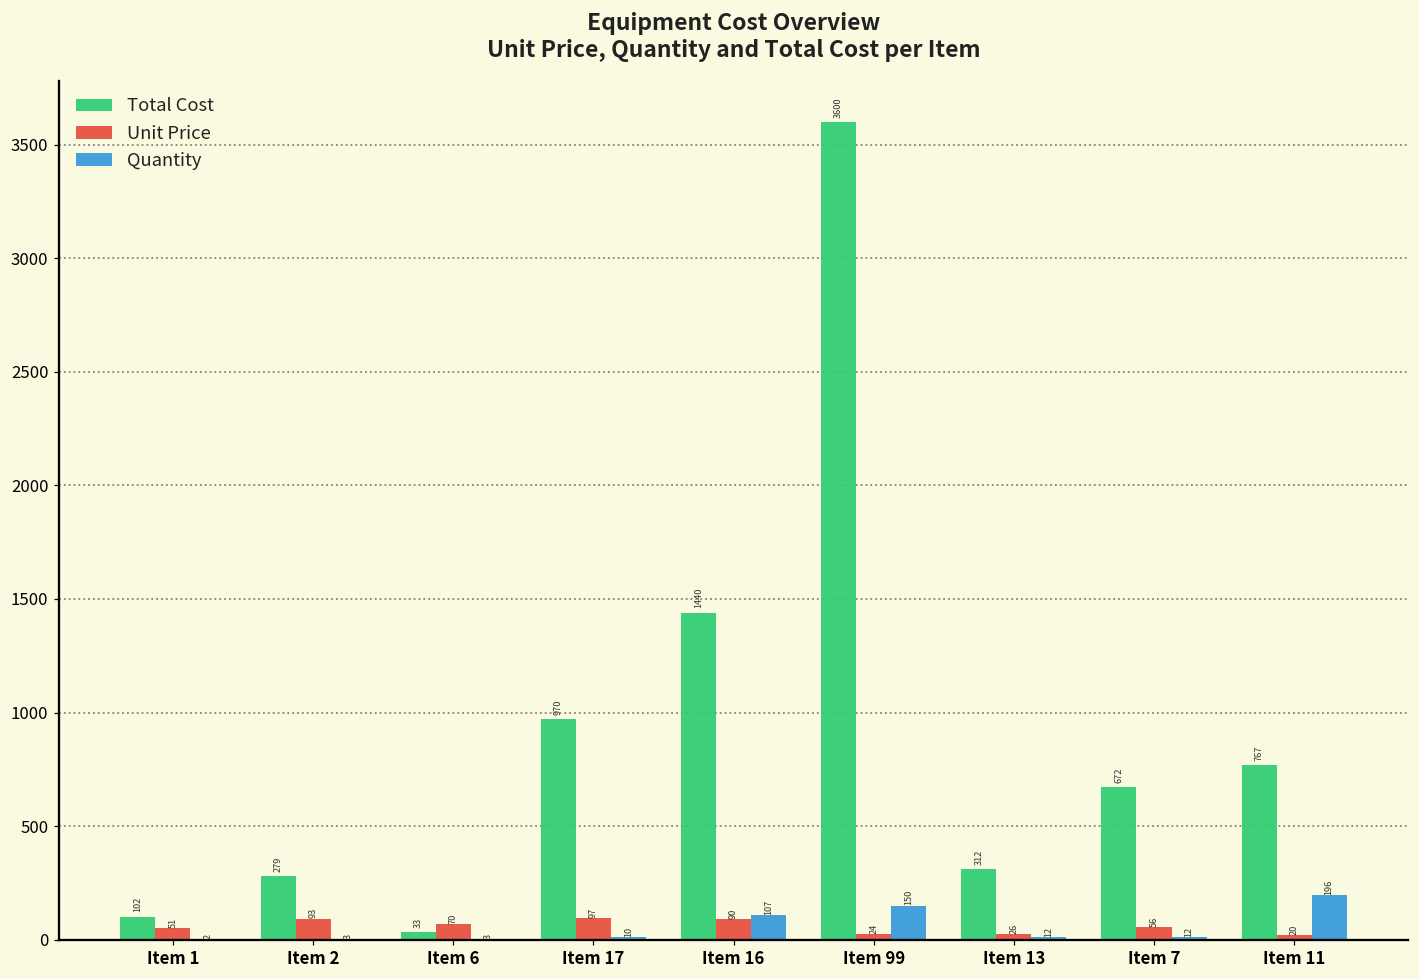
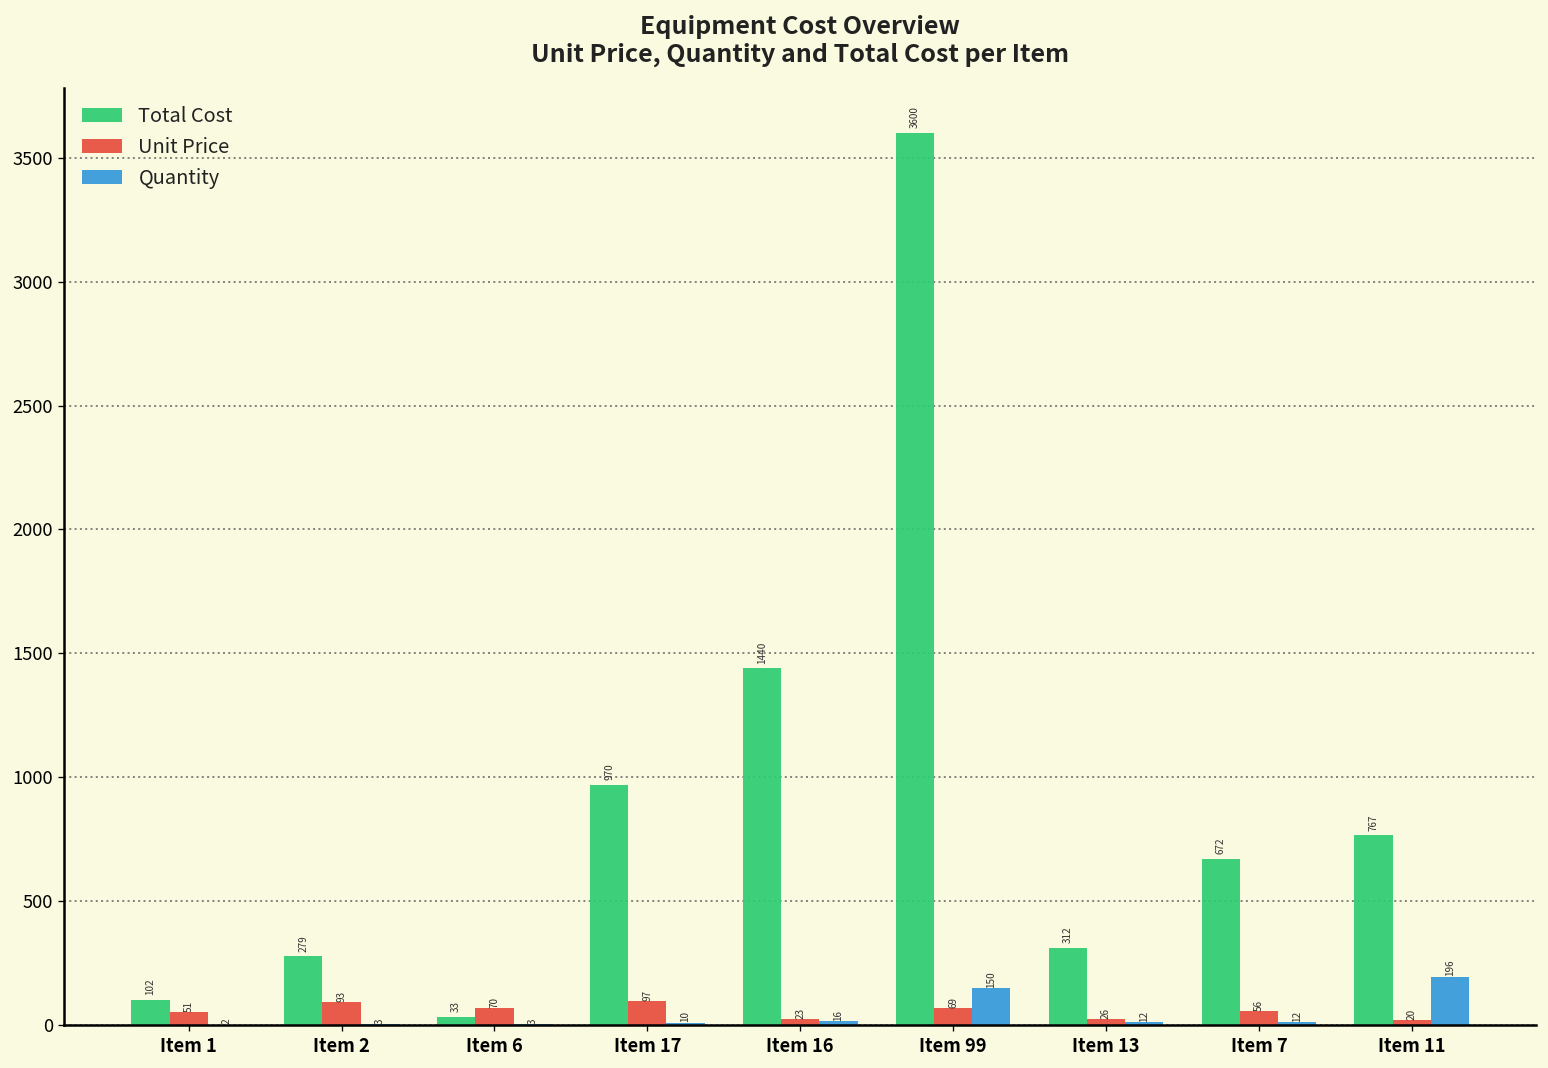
  {
    "Total Cost": {
      "Item 1": 102,
      "Item 2": 279,
      "Item 6": 33,
      "Item 17": 970,
      "Item 16": 1440,
      "Item 99": 3600,
      "Item 13": 312,
      "Item 7": 672,
      "Item 11": 767
    },
    "Unit Price": {
      "Item 1": 51,
      "Item 2": 93,
      "Item 6": 70,
      "Item 17": 97,
-     "Item 16": 90,
-     "Item 99": 24,
+     "Item 16": 23,
+     "Item 99": 69,
      "Item 13": 26,
      "Item 7": 56,
      "Item 11": 20
    },
    "Quantity": {
      "Item 1": 2,
      "Item 2": 3,
      "Item 6": 3,
      "Item 17": 10,
-     "Item 16": 107,
+     "Item 16": 16,
      "Item 99": 150,
      "Item 13": 12,
      "Item 7": 12,
      "Item 11": 196
    }
  }
